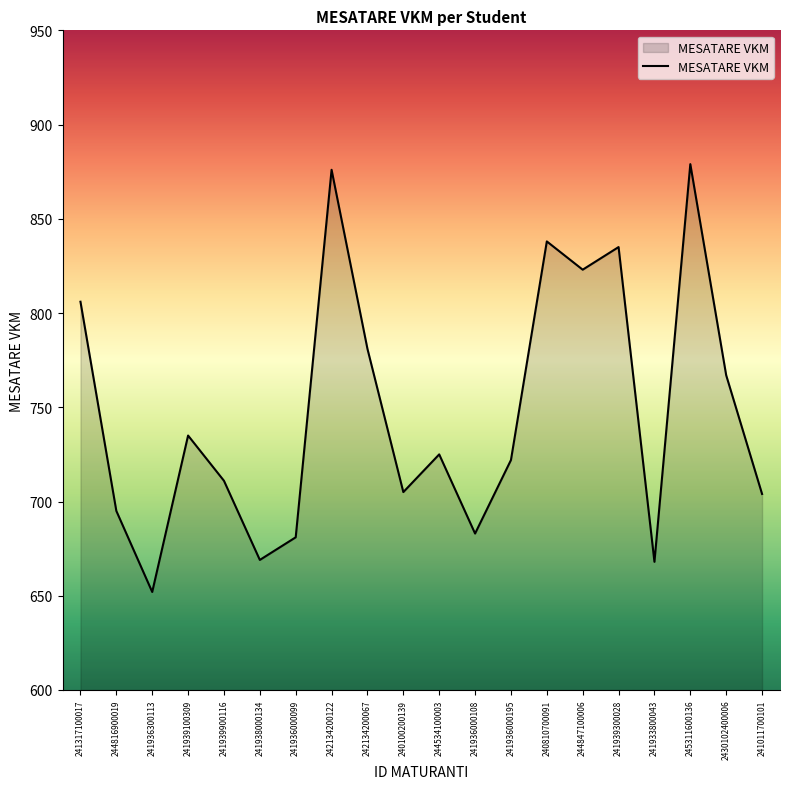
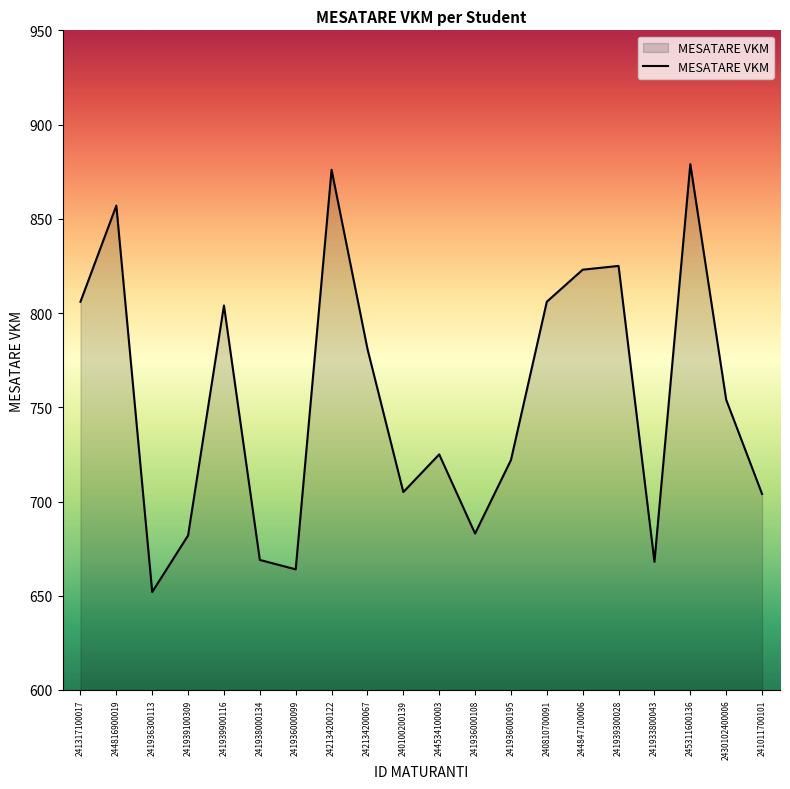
  {
    "241317100017": 806,
-   "244816900019": 695,
+   "244816900019": 857,
    "241936300113": 652,
-   "241939100309": 735,
-   "241939900116": 711,
+   "241939100309": 682,
+   "241939900116": 804,
    "241938000134": 669,
-   "241936000099": 681,
+   "241936000099": 664,
    "242134200122": 876,
    "242134200067": 781,
    "240100200139": 705,
    "244534100003": 725,
    "241936000108": 683,
    "241936000195": 722,
-   "240810700091": 838,
+   "240810700091": 806,
    "244847100006": 823,
-   "241939300028": 835,
+   "241939300028": 825,
    "241933800043": 668,
    "245311600136": 879,
-   "2430102400006": 767,
+   "2430102400006": 754,
    "241011700101": 704
  }
